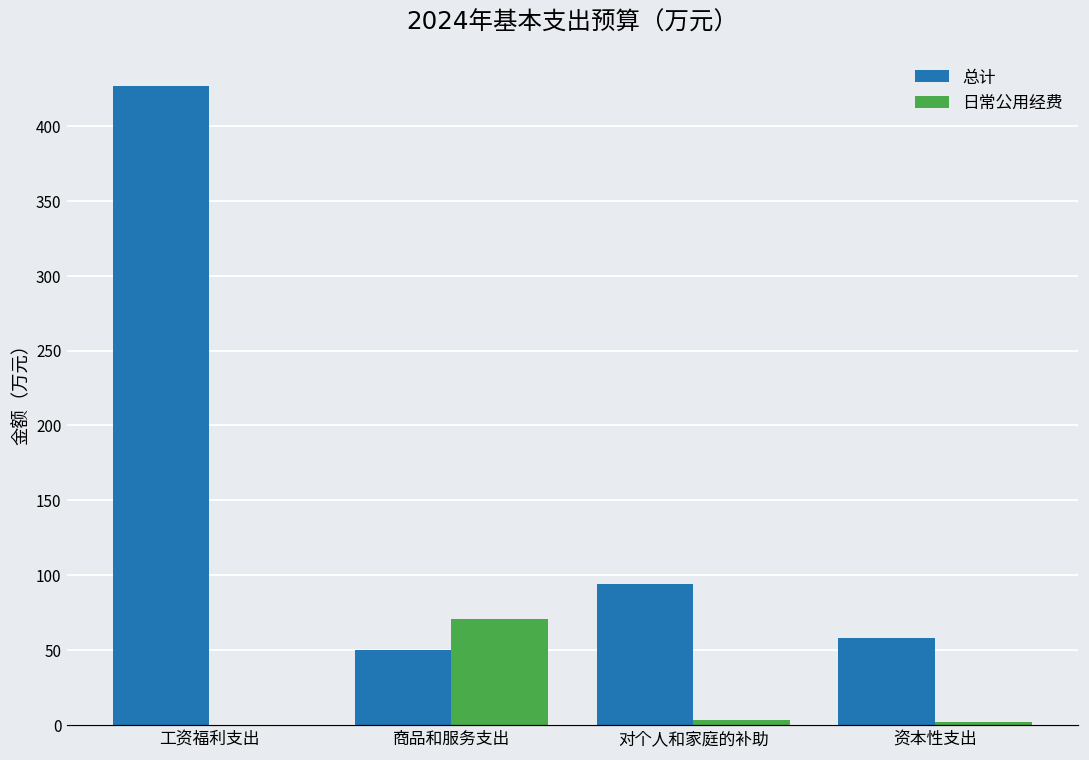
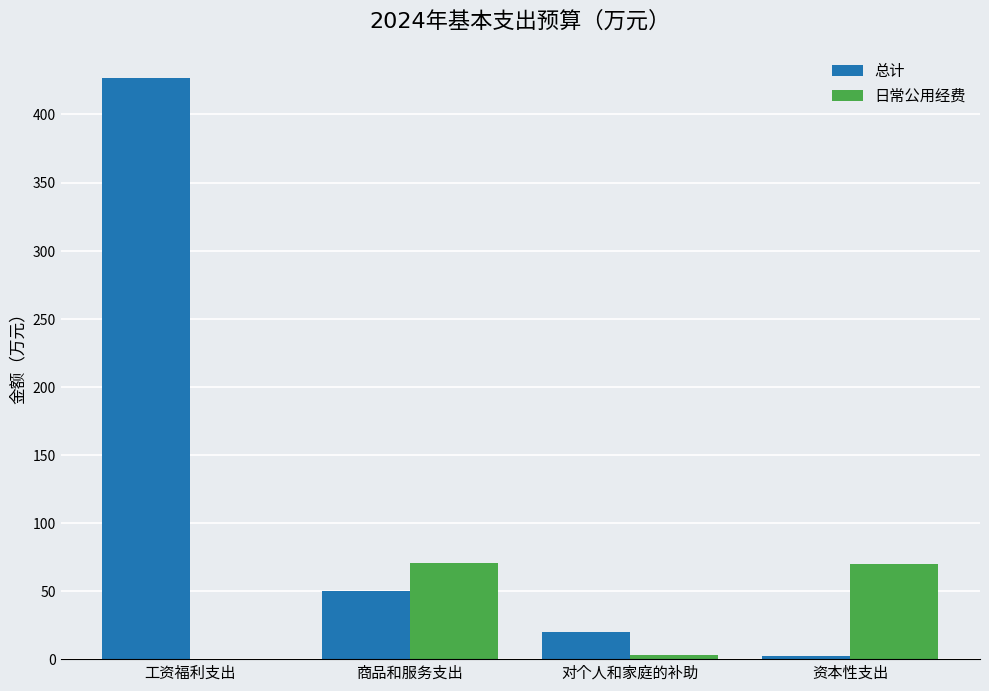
  {
    "总计": {
      "工资福利支出": 427,
      "商品和服务支出": 50,
-     "对个人和家庭的补助": 94,
-     "资本性支出": 58
+     "对个人和家庭的补助": 20,
+     "资本性支出": 2
    },
    "日常公用经费": {
      "工资福利支出": 0,
      "商品和服务支出": 71,
      "对个人和家庭的补助": 3,
-     "资本性支出": 2
+     "资本性支出": 70
    }
  }
